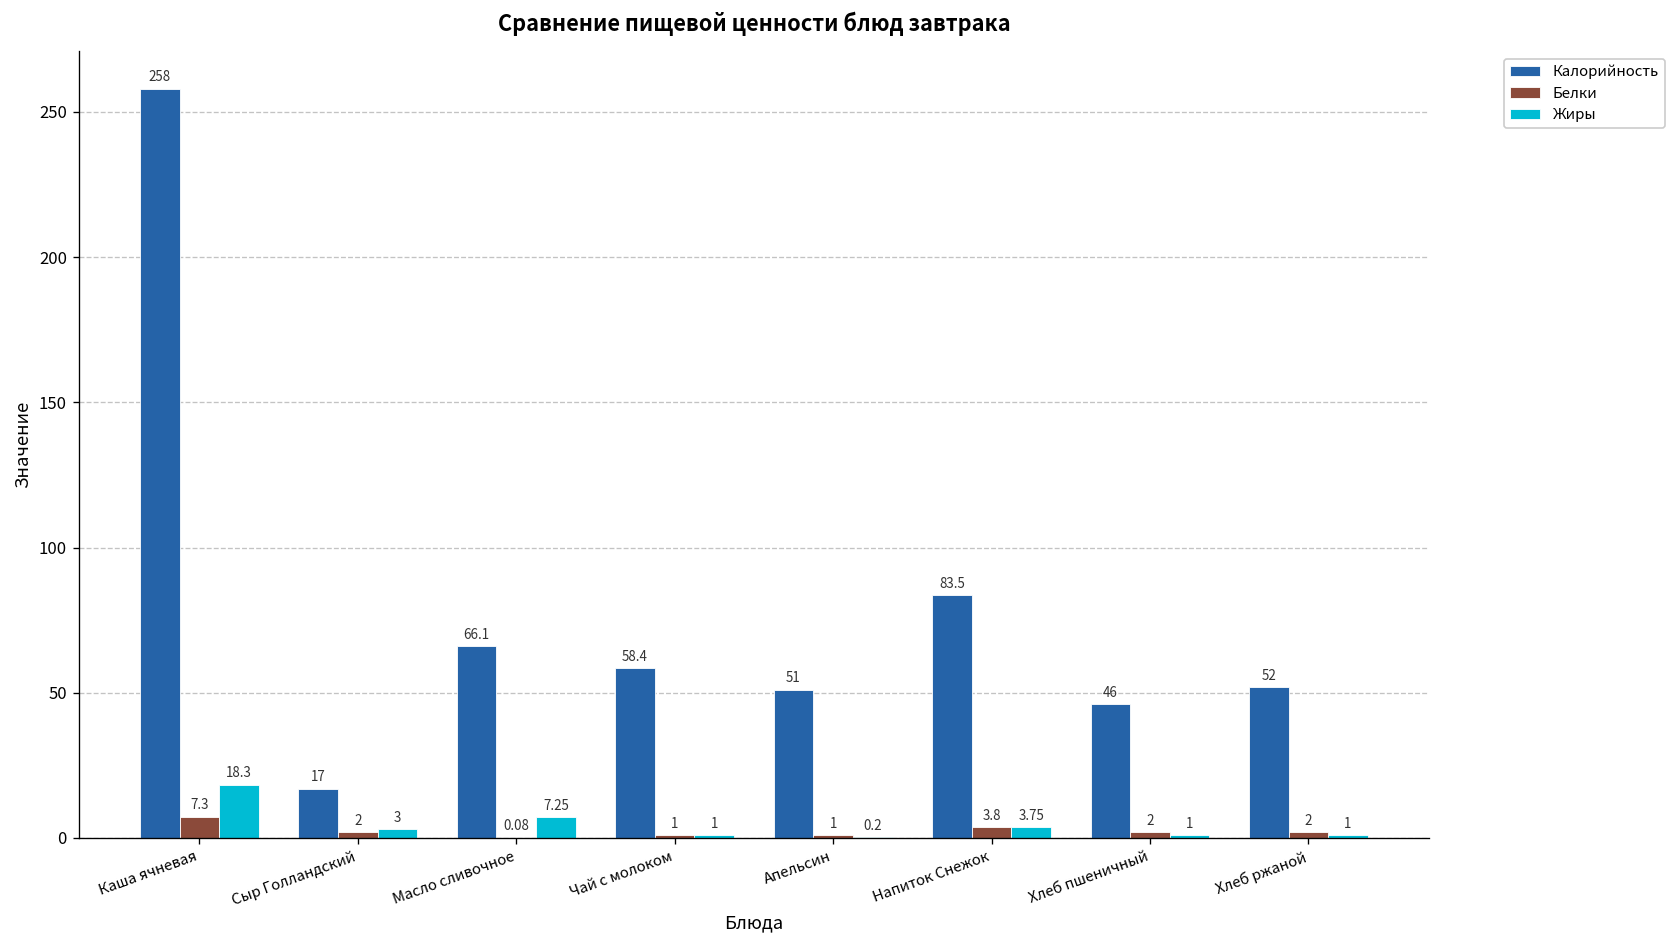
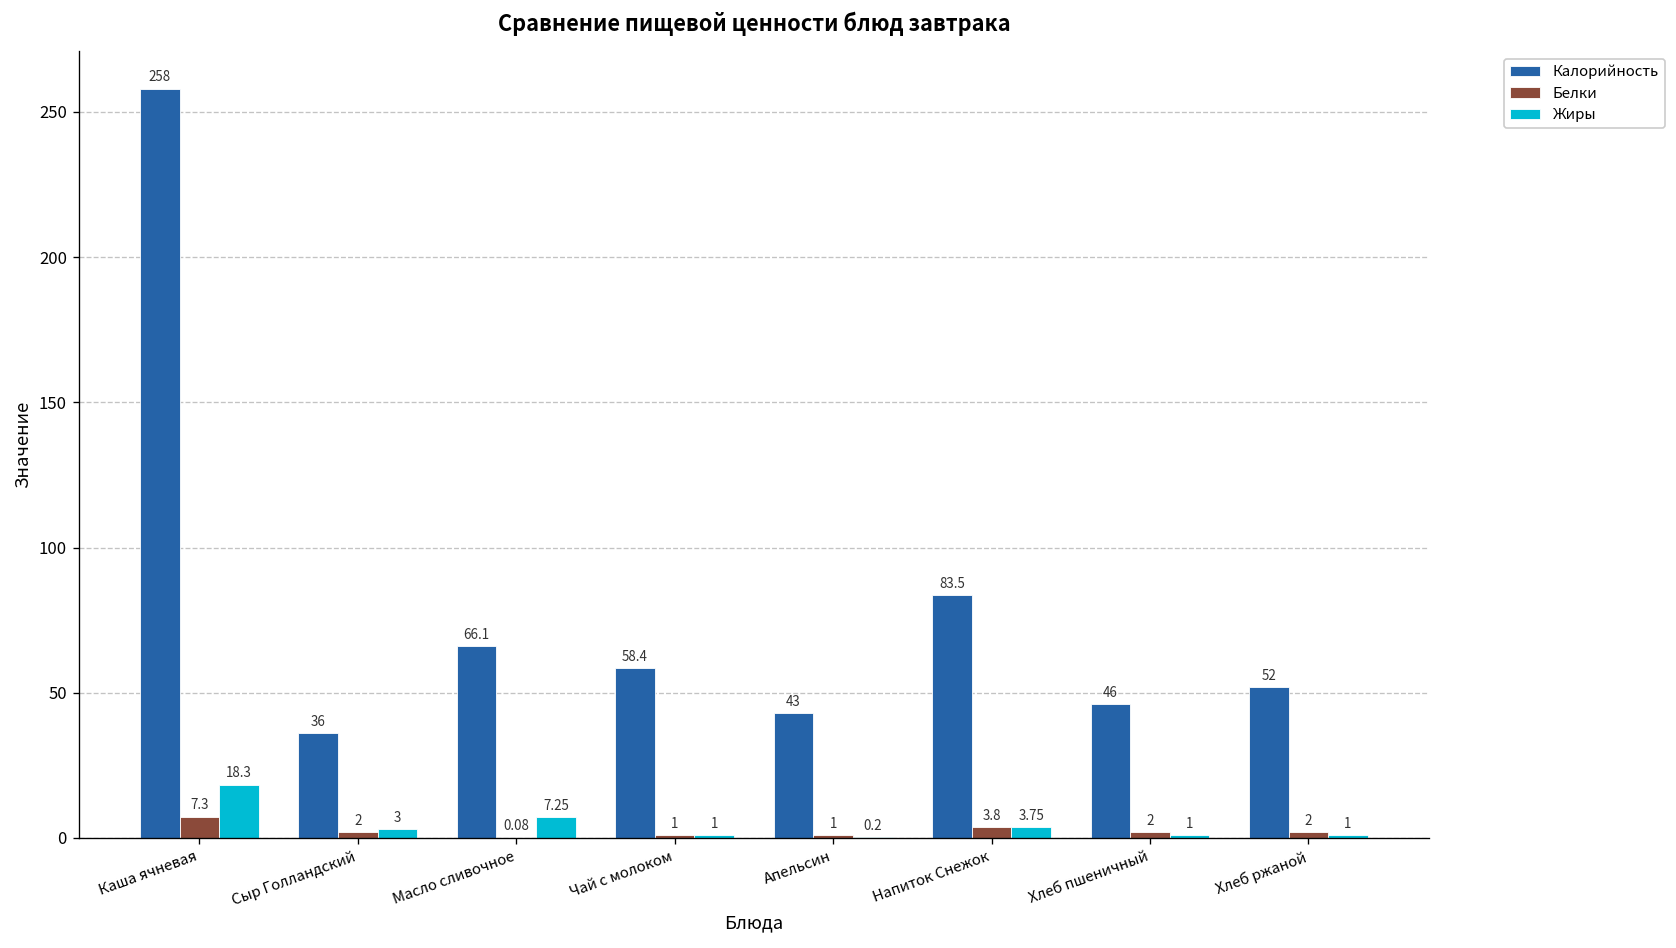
  {
    "Калорийность": {
      "Каша ячневая": 258,
-     "Сыр Голландский": 17,
+     "Сыр Голландский": 36,
      "Масло сливочное": 66.1,
      "Чай с молоком": 58.4,
-     "Апельсин": 51,
+     "Апельсин": 43,
      "Напиток Снежок": 83.5,
      "Хлеб пшеничный": 46,
      "Хлеб ржаной": 52
    },
    "Белки": {
      "Каша ячневая": 7.3,
      "Сыр Голландский": 2,
      "Масло сливочное": 0.08,
      "Чай с молоком": 1,
      "Апельсин": 1,
      "Напиток Снежок": 3.8,
      "Хлеб пшеничный": 2,
      "Хлеб ржаной": 2
    },
    "Жиры": {
      "Каша ячневая": 18.3,
      "Сыр Голландский": 3,
      "Масло сливочное": 7.25,
      "Чай с молоком": 1,
      "Апельсин": 0.2,
      "Напиток Снежок": 3.75,
      "Хлеб пшеничный": 1,
      "Хлеб ржаной": 1
    }
  }
